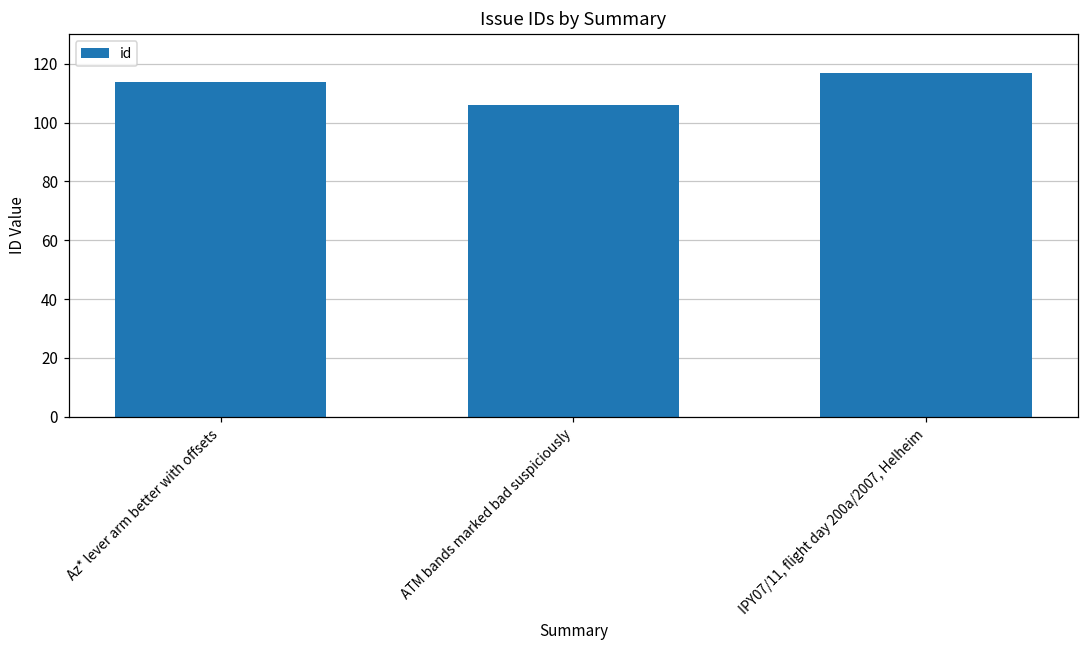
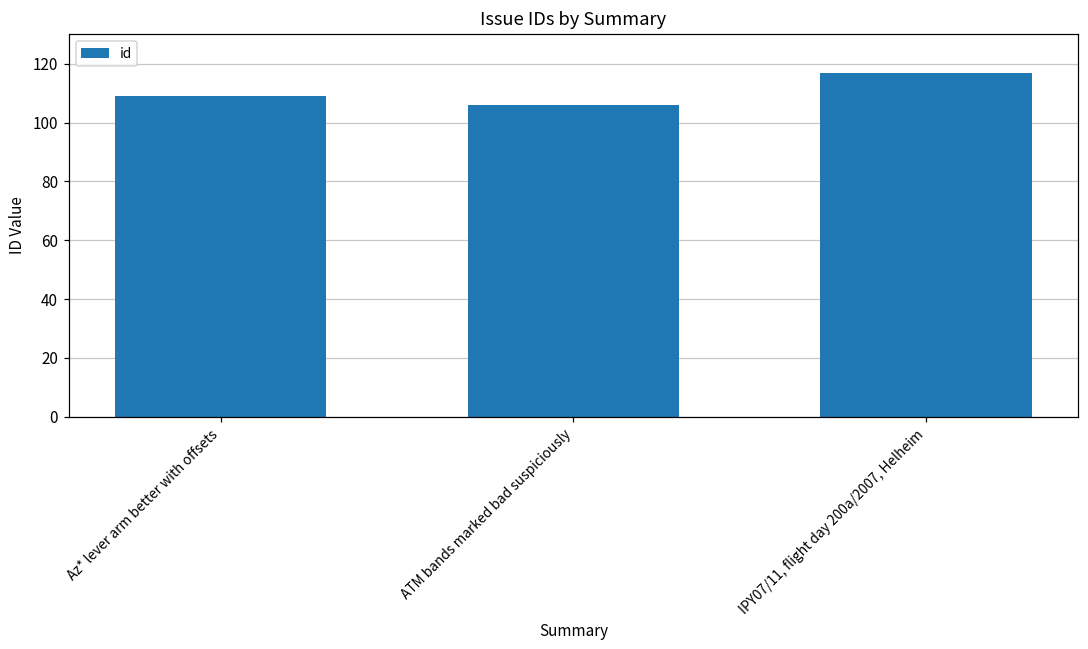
  {
-   "Az* lever arm better with offsets": 114,
+   "Az* lever arm better with offsets": 109,
    "ATM bands marked bad suspiciously": 106,
    "IPY07/11, flight day 200a/2007, Helheim": 117
  }
